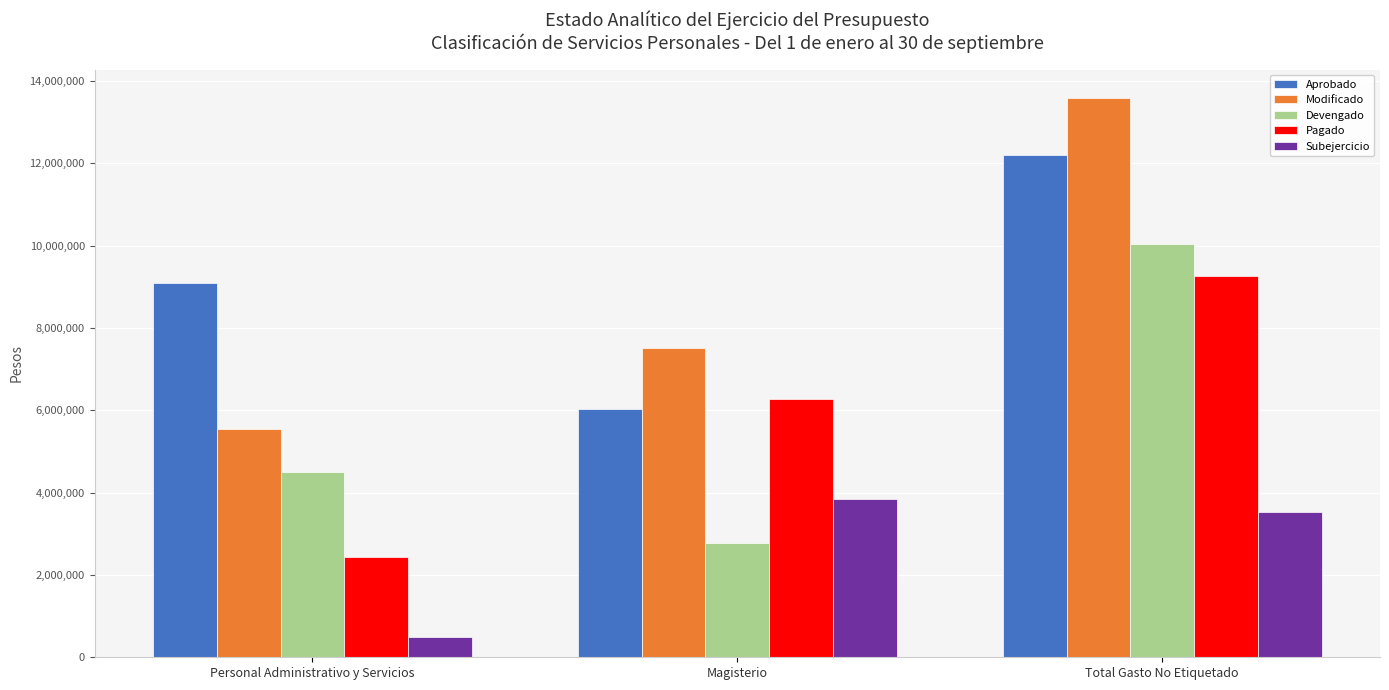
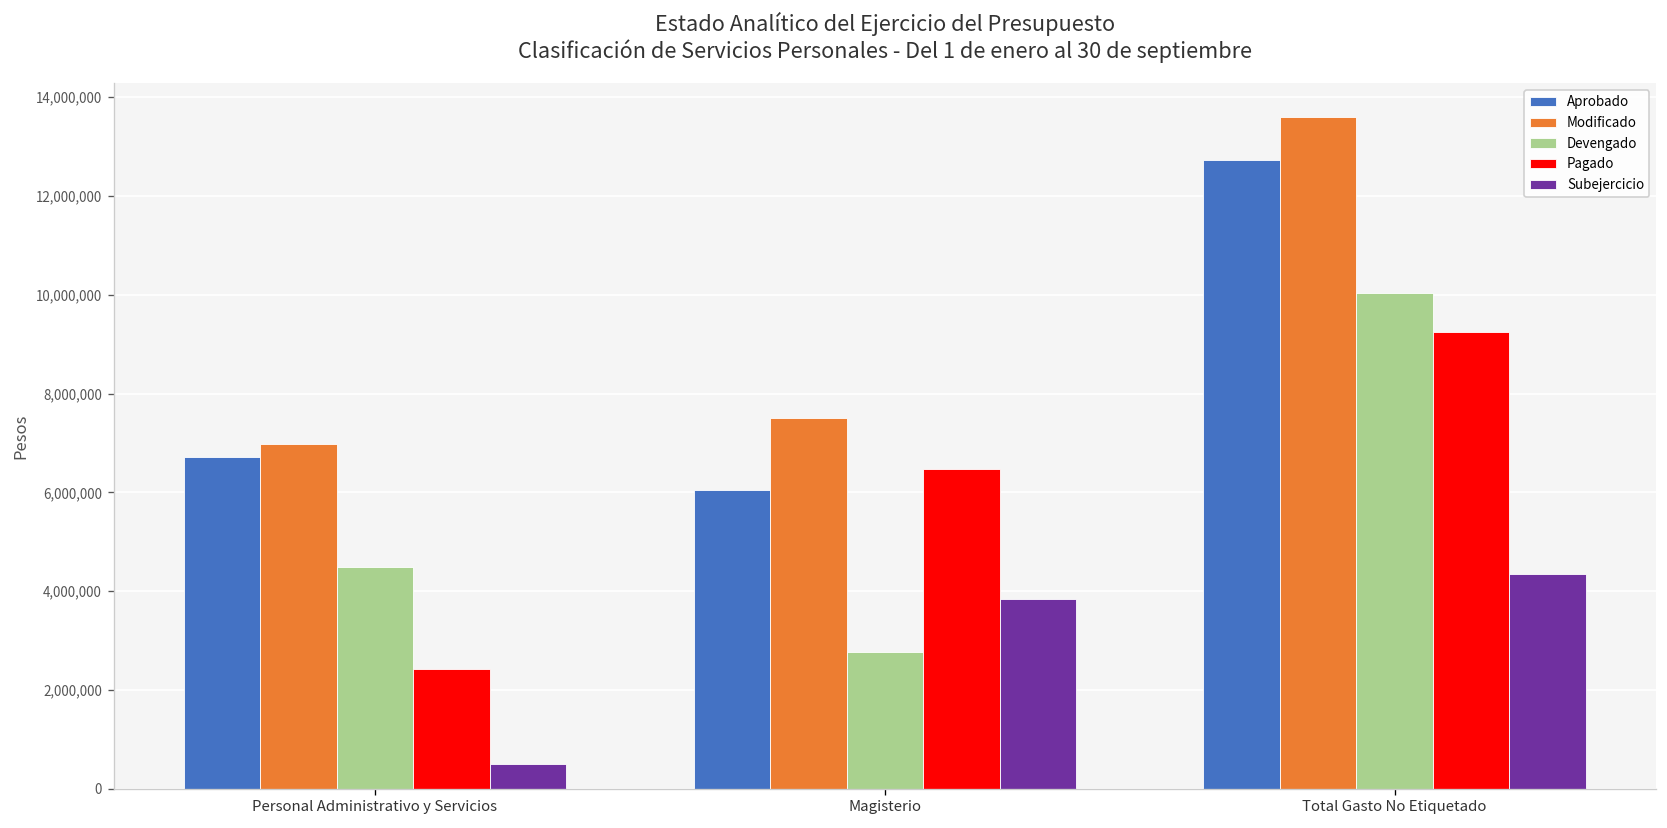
  {
    "Aprobado": {
-     "Personal Administrativo y Servicios": "9,100,000",
+     "Personal Administrativo y Servicios": "6,700,000",
      "Magisterio": "6,000,000",
-     "Total Gasto No Etiquetado": "12,200,000"
+     "Total Gasto No Etiquetado": "12,700,000"
    },
    "Modificado": {
-     "Personal Administrativo y Servicios": "5,600,000",
+     "Personal Administrativo y Servicios": "7,000,000",
      "Magisterio": "7,500,000",
      "Total Gasto No Etiquetado": "13,600,000"
    },
    "Devengado": {
      "Personal Administrativo y Servicios": "4,500,000",
      "Magisterio": "2,800,000",
      "Total Gasto No Etiquetado": "10,000,000"
    },
    "Pagado": {
      "Personal Administrativo y Servicios": "2,400,000",
-     "Magisterio": "6,300,000",
+     "Magisterio": "6,500,000",
      "Total Gasto No Etiquetado": "9,300,000"
    },
    "Subejercicio": {
      "Personal Administrativo y Servicios": "500,000",
      "Magisterio": "3,800,000",
-     "Total Gasto No Etiquetado": "3,500,000"
+     "Total Gasto No Etiquetado": "4,300,000"
    }
  }
